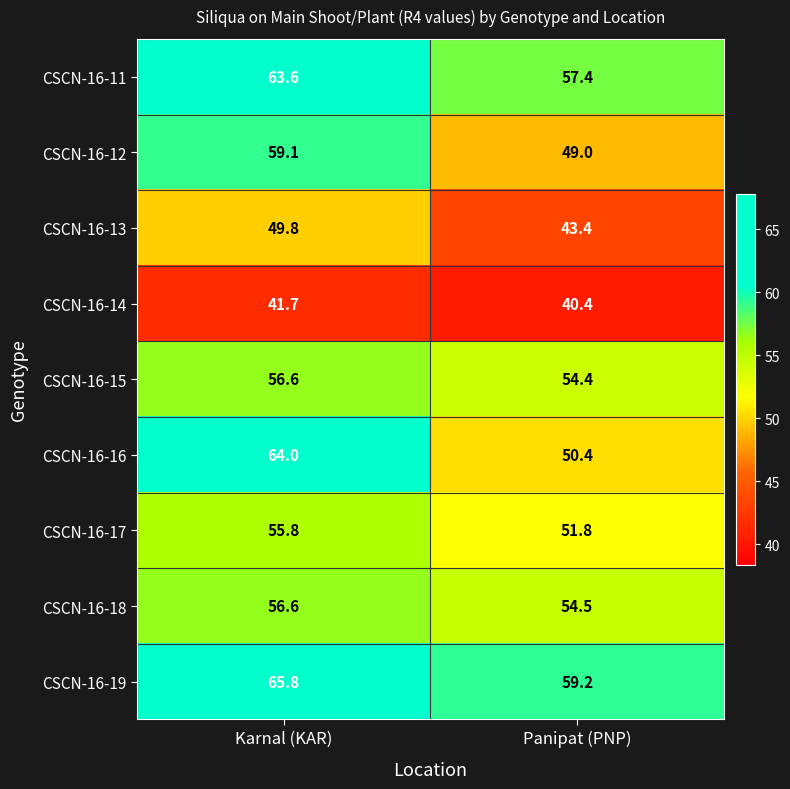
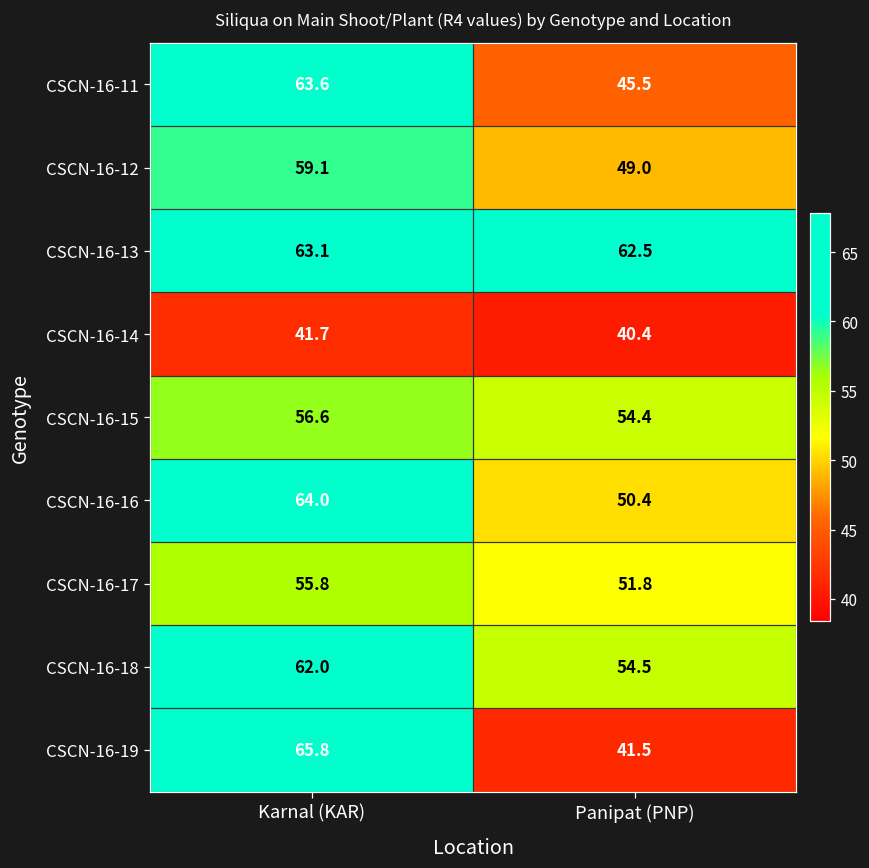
  {
    "CSCN-16-11": {
      "Karnal (KAR)": 63.6,
-     "Panipat (PNP)": 57.4
+     "Panipat (PNP)": 45.5
    },
    "CSCN-16-12": {
      "Karnal (KAR)": 59.1,
      "Panipat (PNP)": 49.0
    },
    "CSCN-16-13": {
-     "Karnal (KAR)": 49.8,
-     "Panipat (PNP)": 43.4
+     "Karnal (KAR)": 63.1,
+     "Panipat (PNP)": 62.5
    },
    "CSCN-16-14": {
      "Karnal (KAR)": 41.7,
      "Panipat (PNP)": 40.4
    },
    "CSCN-16-15": {
      "Karnal (KAR)": 56.6,
      "Panipat (PNP)": 54.4
    },
    "CSCN-16-16": {
      "Karnal (KAR)": 64.0,
      "Panipat (PNP)": 50.4
    },
    "CSCN-16-17": {
      "Karnal (KAR)": 55.8,
      "Panipat (PNP)": 51.8
    },
    "CSCN-16-18": {
-     "Karnal (KAR)": 56.6,
+     "Karnal (KAR)": 62.0,
      "Panipat (PNP)": 54.5
    },
    "CSCN-16-19": {
      "Karnal (KAR)": 65.8,
-     "Panipat (PNP)": 59.2
+     "Panipat (PNP)": 41.5
    }
  }
